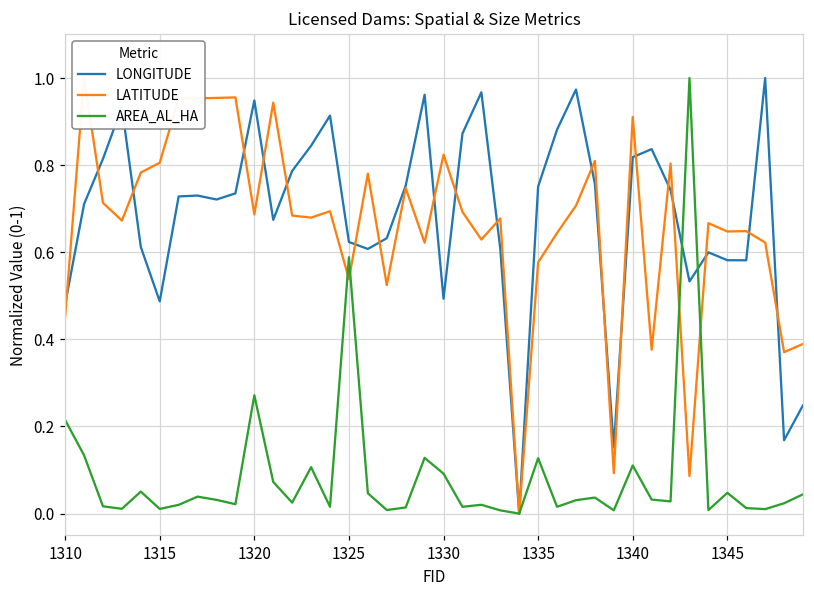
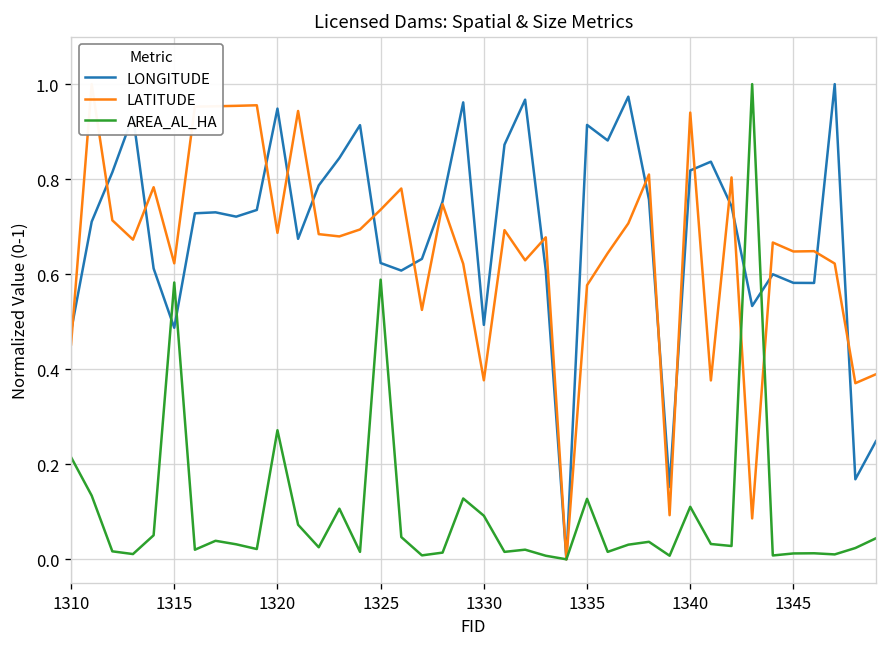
  {
    "LONGITUDE": {
      "1310": 0.48,
      "1315": 0.49,
      "1320": 0.95,
      "1325": 0.62,
      "1330": 0.49,
-     "1335": 0.75,
+     "1335": 0.91,
      "1340": 0.82,
      "1345": 0.58
    },
    "LATITUDE": {
      "1310": 0.45,
-     "1315": 0.81,
+     "1315": 0.62,
      "1320": 0.69,
-     "1325": 0.54,
-     "1330": 0.82,
+     "1325": 0.74,
+     "1330": 0.38,
      "1335": 0.58,
-     "1340": 0.91,
+     "1340": 0.94,
      "1345": 0.65
    },
    "AREA_AL_HA": {
      "1310": 0.21,
-     "1315": 0.01,
+     "1315": 0.58,
      "1320": 0.27,
      "1325": 0.59,
      "1330": 0.09,
      "1335": 0.13,
      "1340": 0.11,
-     "1345": 0.05
+     "1345": 0.01
    }
  }
